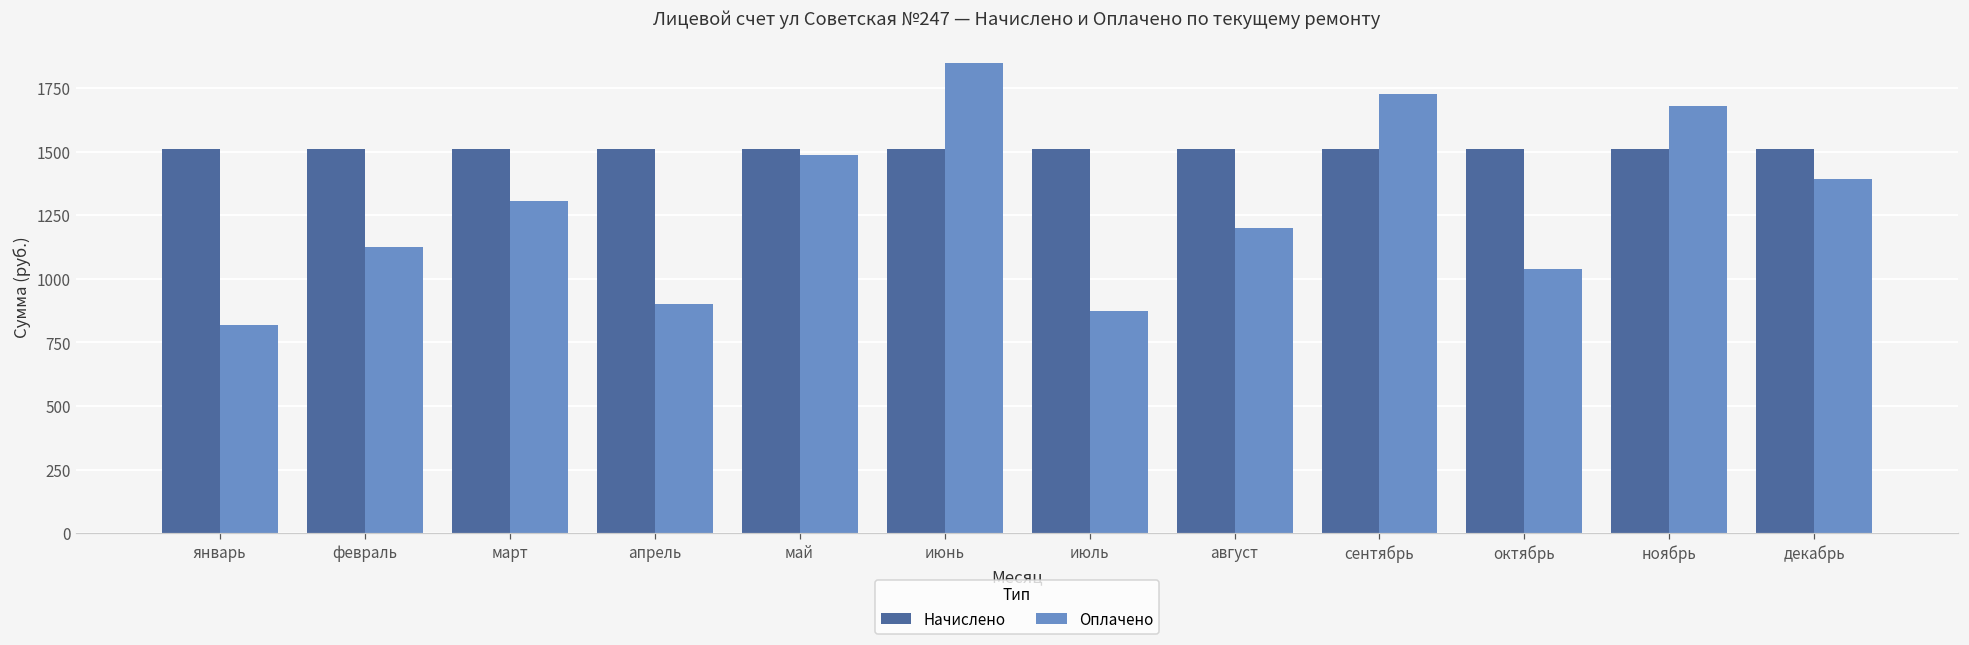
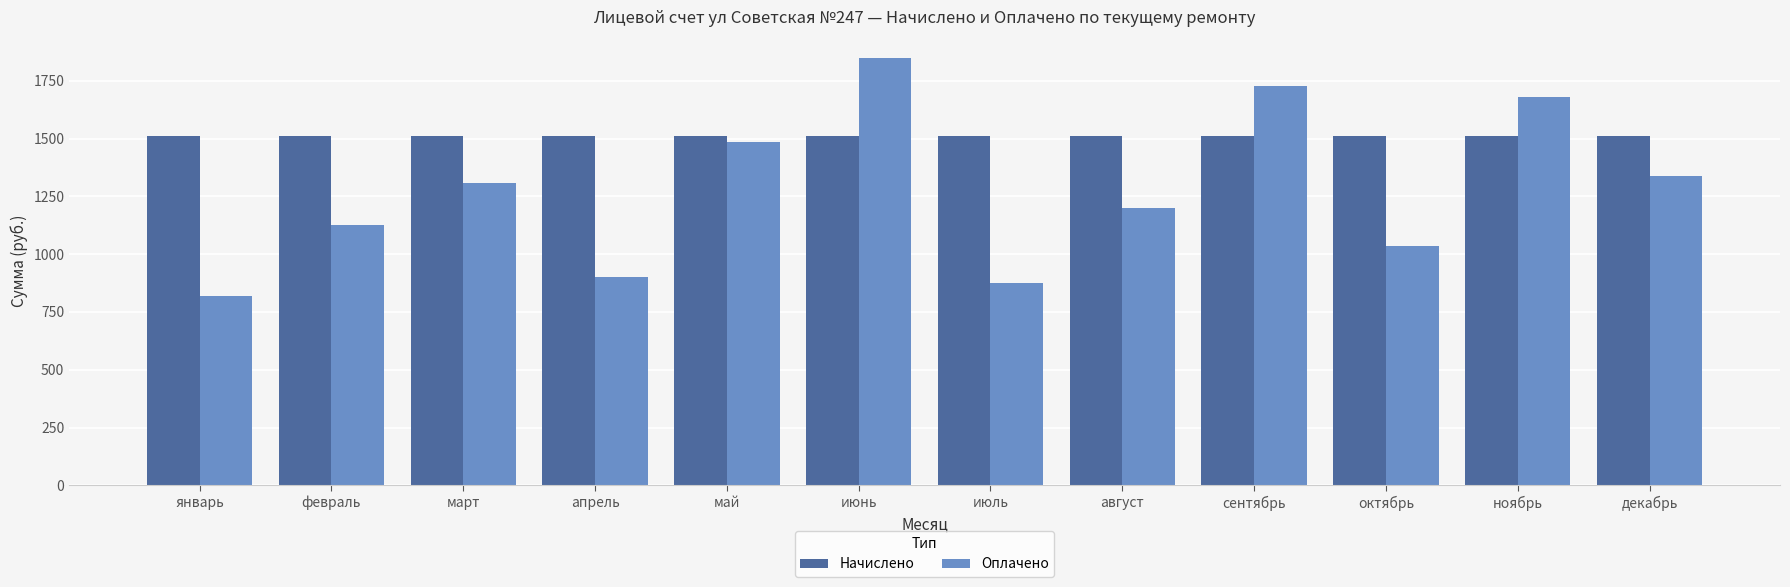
  {
    "Начислено": {
      "январь": 1510,
      "февраль": 1510,
      "март": 1510,
      "апрель": 1510,
      "май": 1510,
      "июнь": 1510,
      "июль": 1510,
      "август": 1510,
      "сентябрь": 1510,
      "октябрь": 1510,
      "ноябрь": 1510,
      "декабрь": 1510
    },
    "Оплачено": {
      "январь": 820,
      "февраль": 1130,
      "март": 1310,
      "апрель": 900,
      "май": 1490,
      "июнь": 1850,
      "июль": 870,
      "август": 1200,
      "сентябрь": 1730,
      "октябрь": 1040,
      "ноябрь": 1680,
-     "декабрь": 1390
+     "декабрь": 1340
    }
  }
